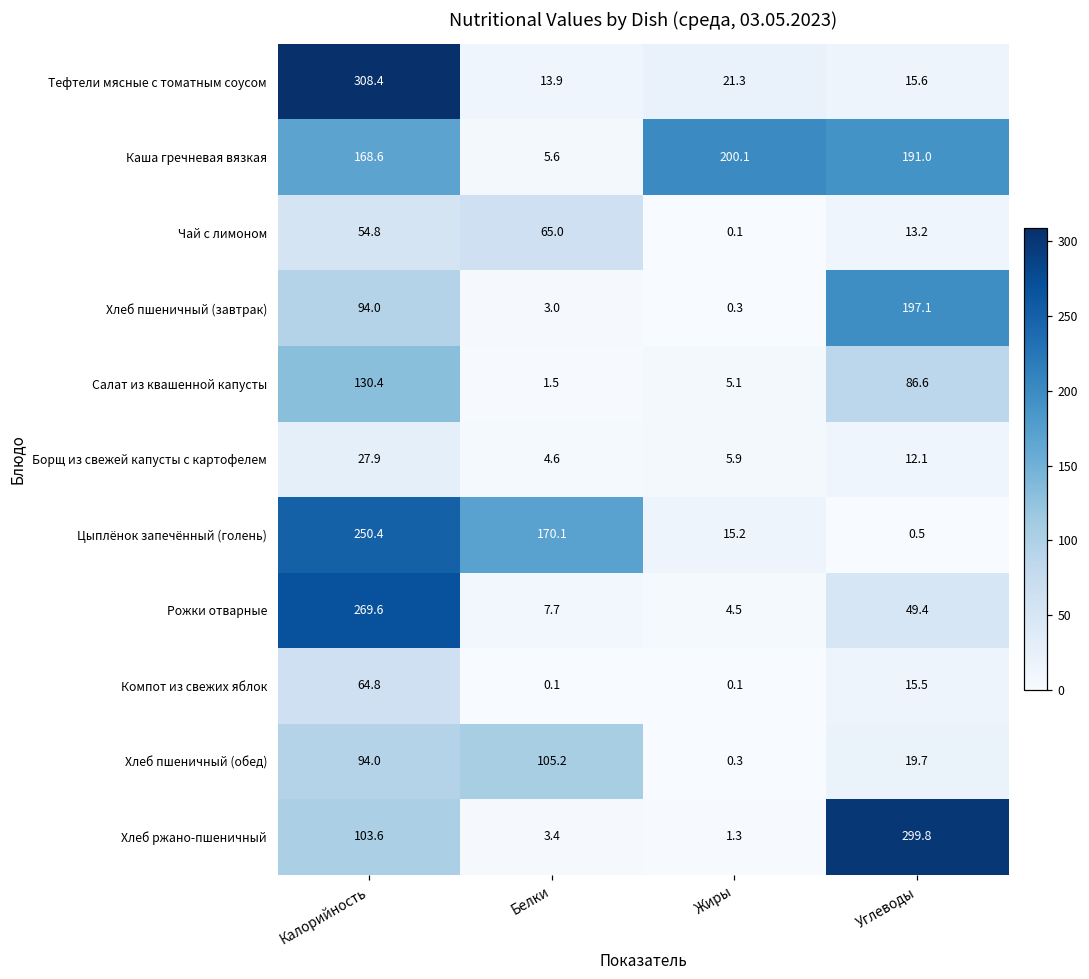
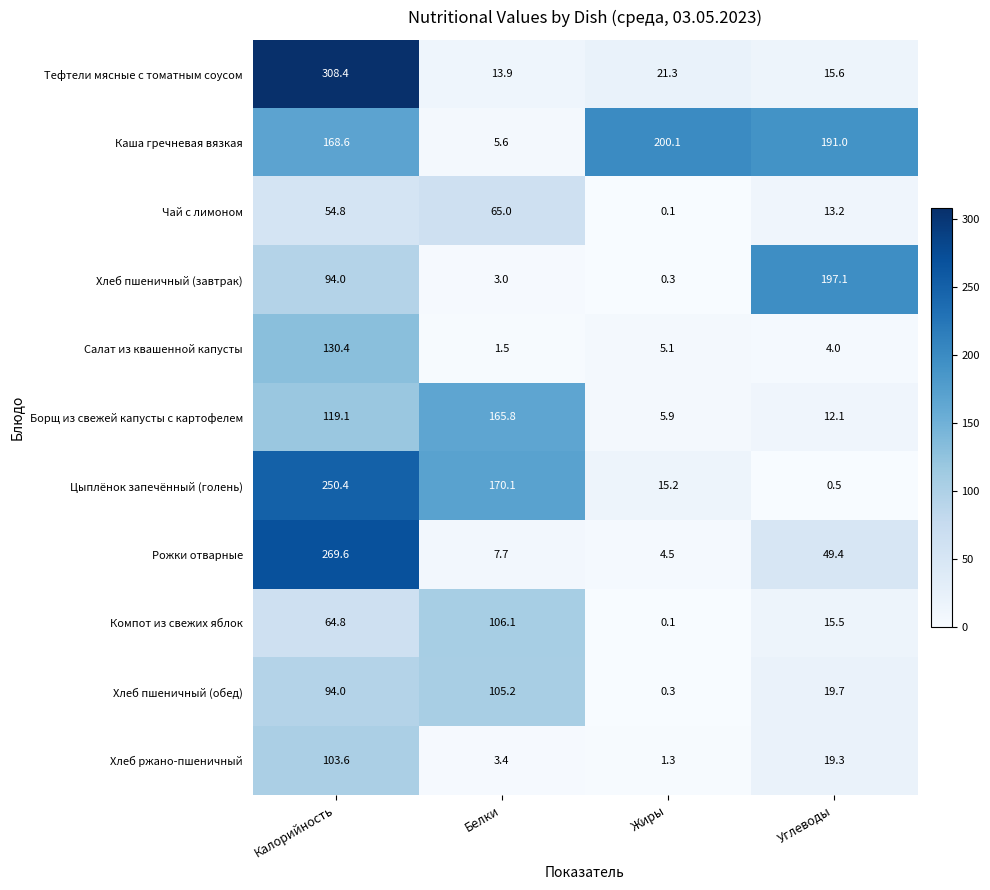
  {
    "Тефтели мясные с томатным соусом": {
      "Калорийность": 308.4,
      "Белки": 13.9,
      "Жиры": 21.3,
      "Углеводы": 15.6
    },
    "Каша гречневая вязкая": {
      "Калорийность": 168.6,
      "Белки": 5.6,
      "Жиры": 200.1,
      "Углеводы": 191.0
    },
    "Чай с лимоном": {
      "Калорийность": 54.8,
      "Белки": 65.0,
      "Жиры": 0.1,
      "Углеводы": 13.2
    },
    "Хлеб пшеничный (завтрак)": {
      "Калорийность": 94.0,
      "Белки": 3.0,
      "Жиры": 0.3,
      "Углеводы": 197.1
    },
    "Салат из квашенной капусты": {
      "Калорийность": 130.4,
      "Белки": 1.5,
      "Жиры": 5.1,
-     "Углеводы": 86.6
+     "Углеводы": 4.0
    },
    "Борщ из свежей капусты с картофелем": {
-     "Калорийность": 27.9,
-     "Белки": 4.6,
+     "Калорийность": 119.1,
+     "Белки": 165.8,
      "Жиры": 5.9,
      "Углеводы": 12.1
    },
    "Цыплёнок запечённый (голень)": {
      "Калорийность": 250.4,
      "Белки": 170.1,
      "Жиры": 15.2,
      "Углеводы": 0.5
    },
    "Рожки отварные": {
      "Калорийность": 269.6,
      "Белки": 7.7,
      "Жиры": 4.5,
      "Углеводы": 49.4
    },
    "Компот из свежих яблок": {
      "Калорийность": 64.8,
-     "Белки": 0.1,
+     "Белки": 106.1,
      "Жиры": 0.1,
      "Углеводы": 15.5
    },
    "Хлеб пшеничный (обед)": {
      "Калорийность": 94.0,
      "Белки": 105.2,
      "Жиры": 0.3,
      "Углеводы": 19.7
    },
    "Хлеб ржано-пшеничный": {
      "Калорийность": 103.6,
      "Белки": 3.4,
      "Жиры": 1.3,
-     "Углеводы": 299.8
+     "Углеводы": 19.3
    }
  }
